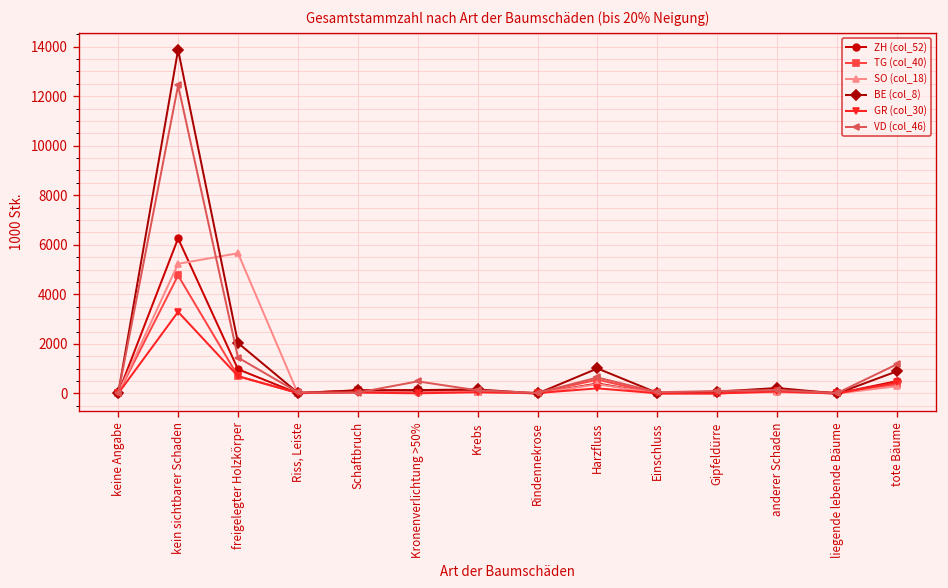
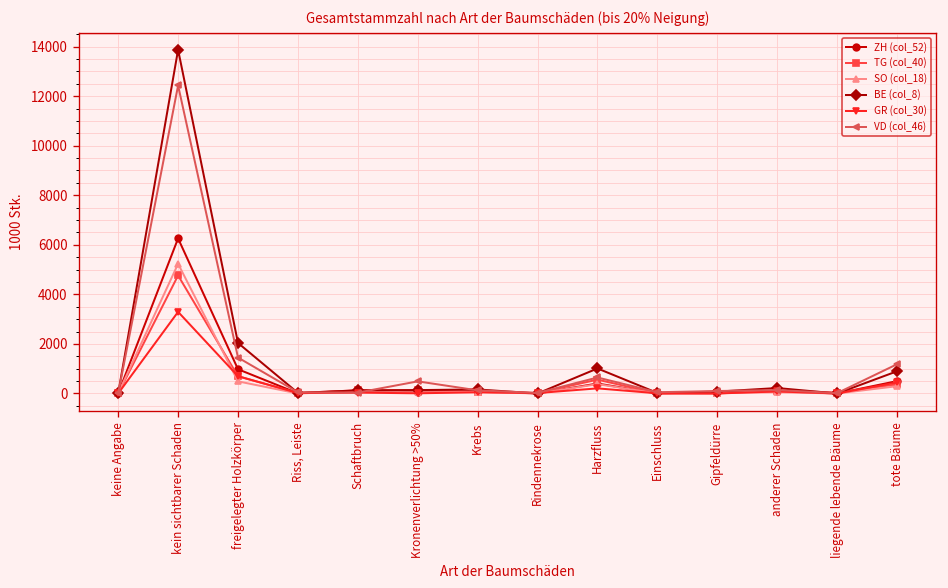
  {
    "SO (col_18)": {
      "kein sichtbarer Schaden": 5200,
-     "freigelegter Holzkörper": 5700
+     "freigelegter Holzkörper": 500
    }
  }
